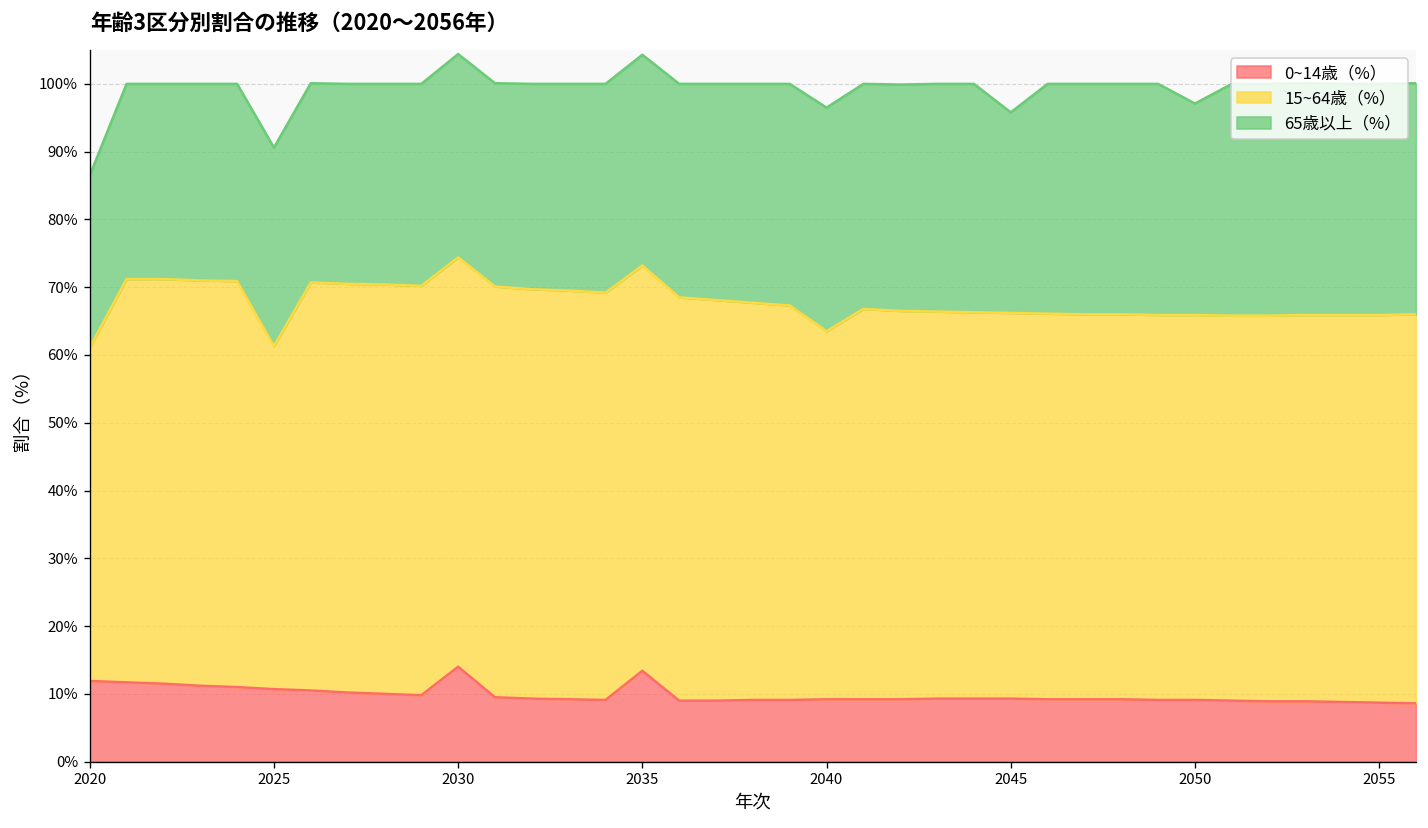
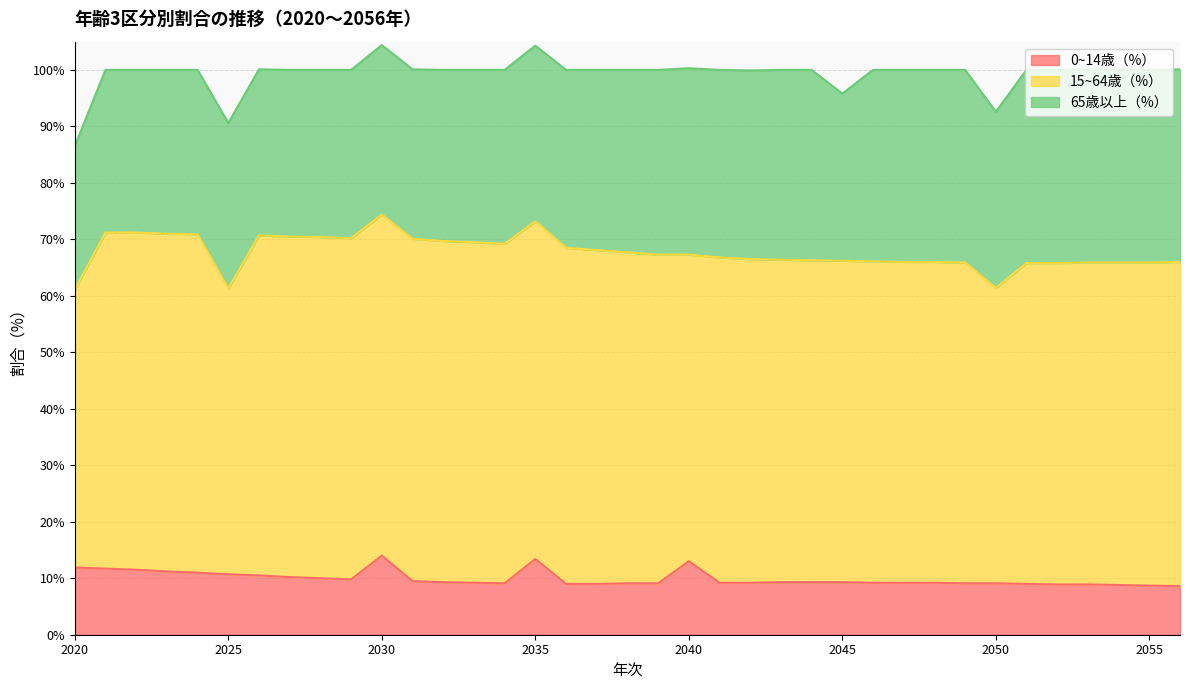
  {
    "0~14歳（%）": {
      "2020": "12%",
      "2025": "11%",
      "2030": "14%",
      "2035": "13%",
-     "2040": "9%",
+     "2040": "13%",
      "2045": "9%",
      "2050": "9%",
      "2055": "9%"
    },
    "15~64歳（%）": {
      "2020": "49%",
      "2025": "51%",
      "2030": "60%",
      "2035": "60%",
      "2040": "54%",
      "2045": "57%",
-     "2050": "57%",
+     "2050": "52%",
      "2055": "57%"
    },
    "65歳以上（%）": {
      "2020": "25%",
      "2025": "29%",
      "2030": "30%",
      "2035": "31%",
      "2040": "33%",
      "2045": "30%",
      "2050": "31%"
    }
  }
